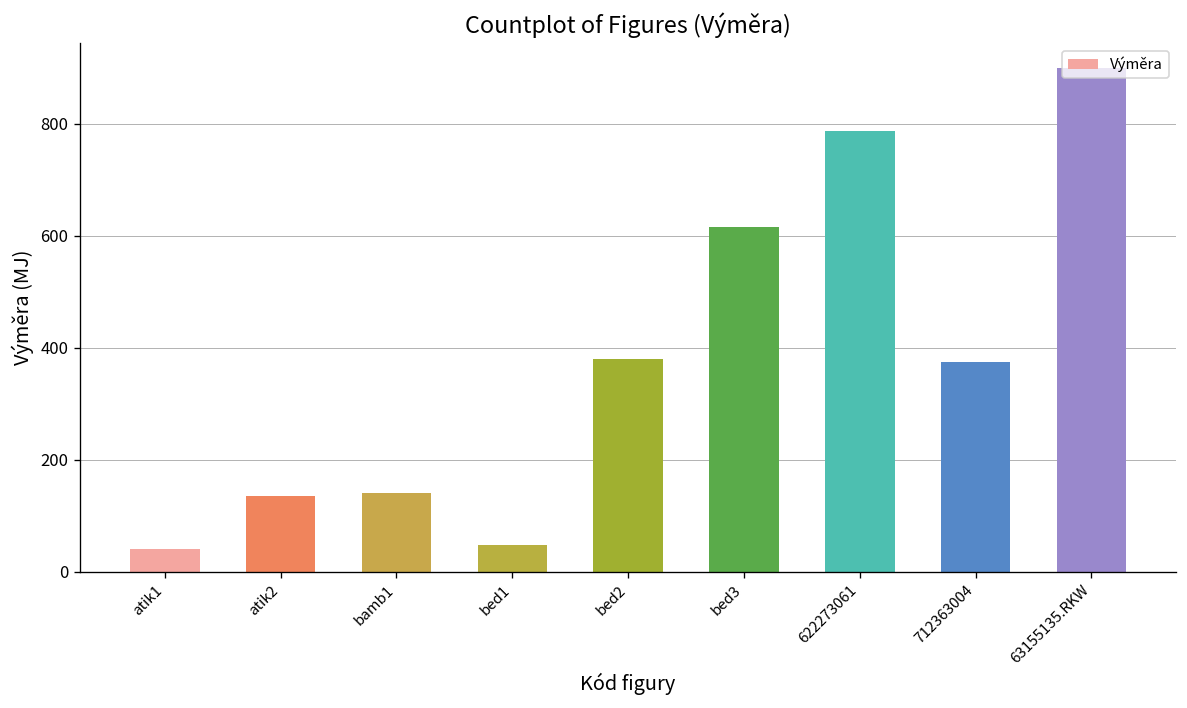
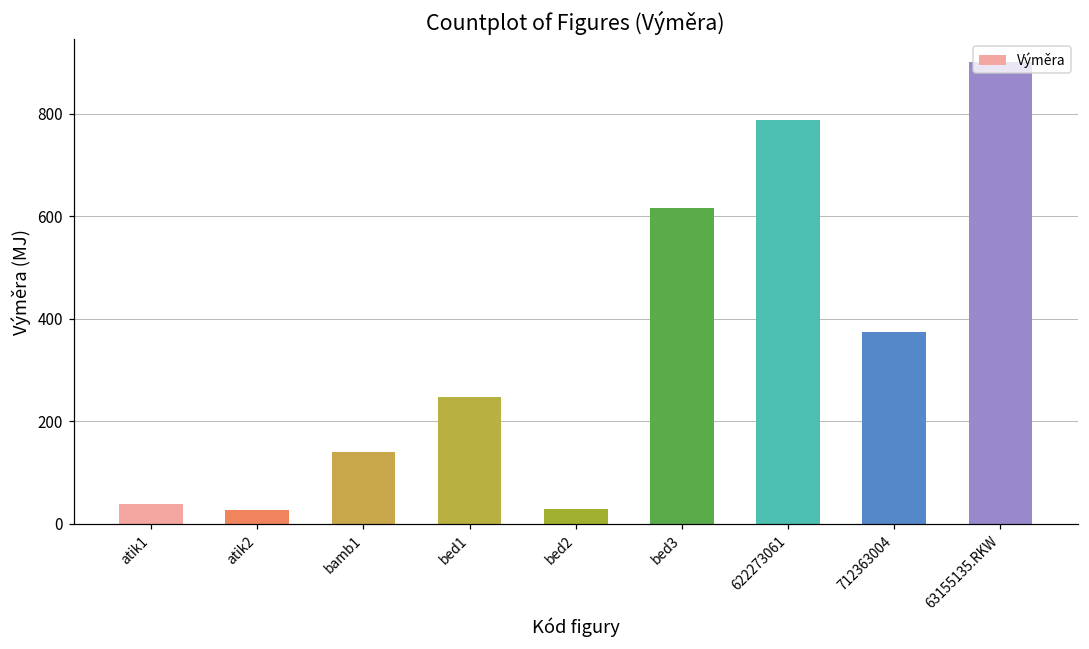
  {
    "atik1": 40,
-   "atik2": 130,
+   "atik2": 30,
    "bamb1": 140,
-   "bed1": 50,
-   "bed2": 380,
+   "bed1": 250,
+   "bed2": 30,
    "bed3": 620,
    "622273061": 790,
    "712363004": 380
  }
